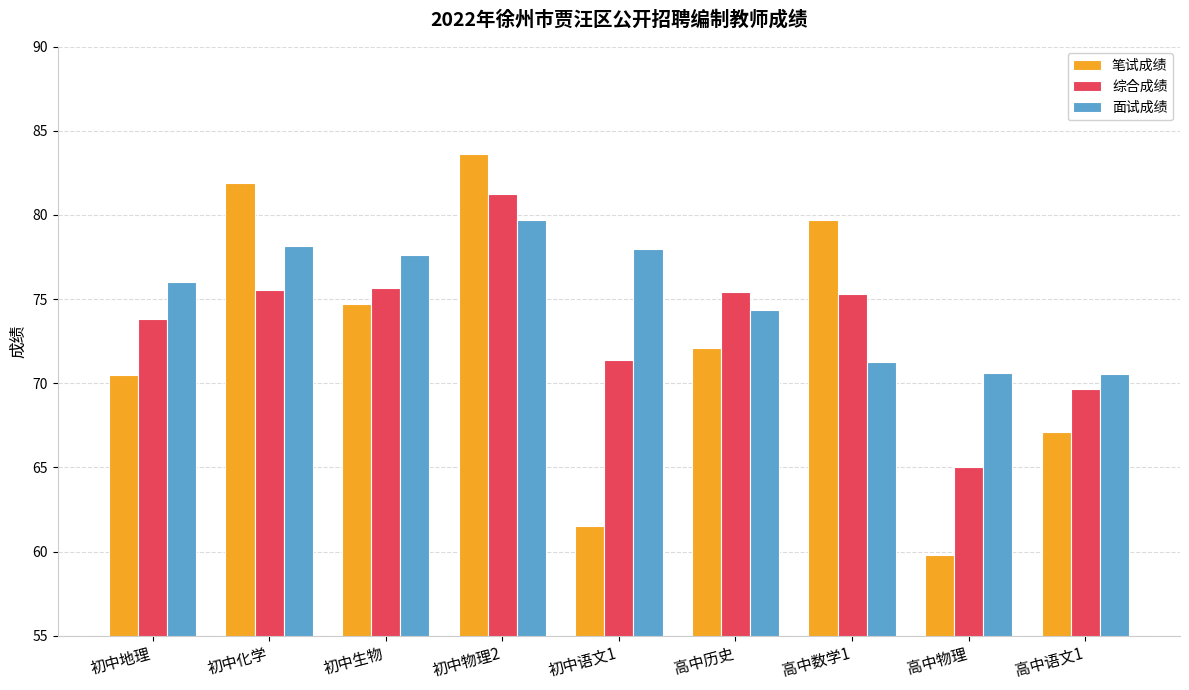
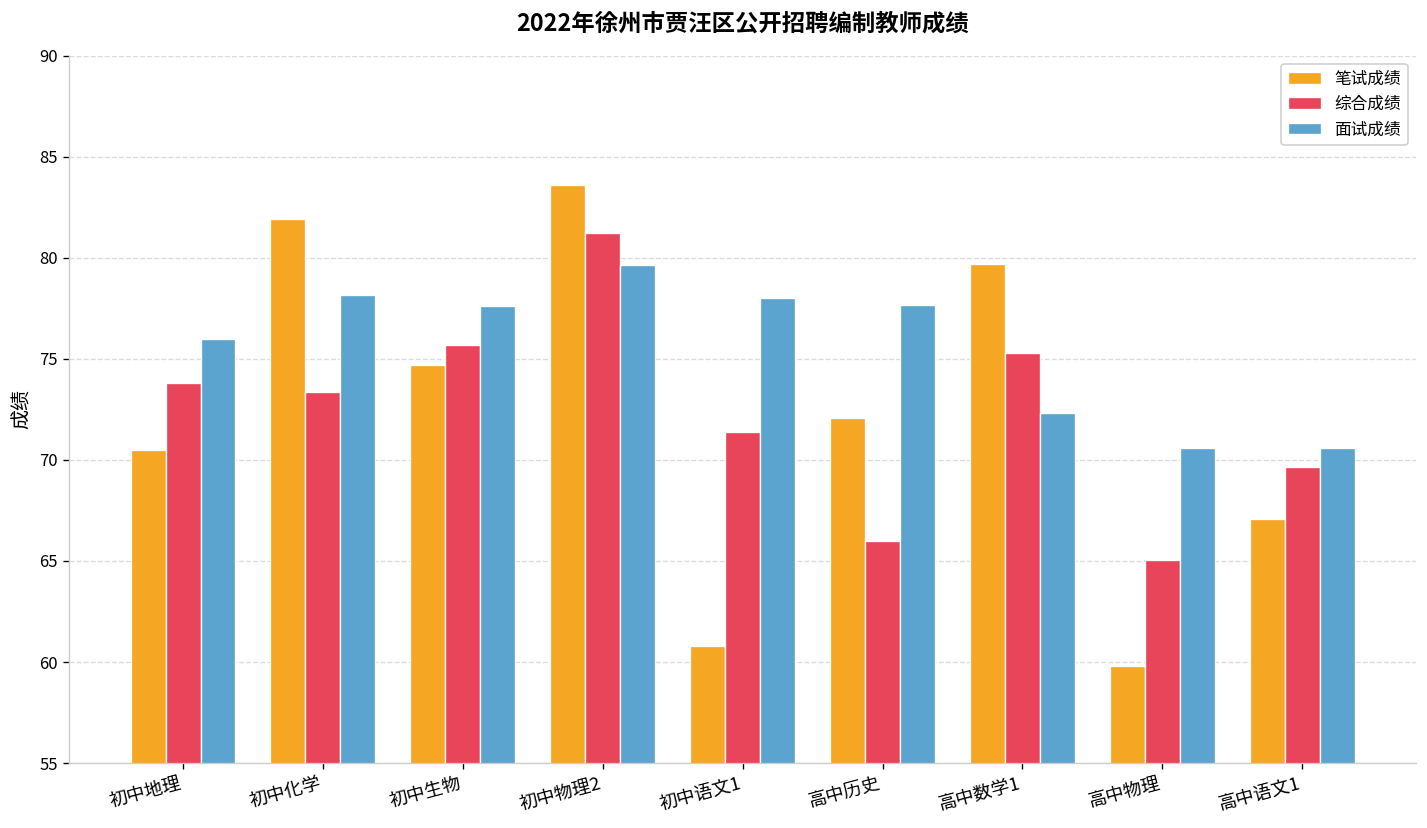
  {
    "笔试成绩": {
      "初中地理": 70.5,
      "初中化学": 81.9,
      "初中生物": 74.7,
      "初中物理2": 83.6,
-     "初中语文1": 61.5,
+     "初中语文1": 60.8,
      "高中历史": 72.1,
      "高中数学1": 79.7,
      "高中物理": 59.8,
      "高中语文1": 67.1
    },
    "综合成绩": {
      "初中地理": 73.8,
-     "初中化学": 75.6,
+     "初中化学": 73.4,
      "初中生物": 75.7,
      "初中物理2": 81.2,
      "初中语文1": 71.4,
-     "高中历史": 75.4,
+     "高中历史": 66.0,
      "高中数学1": 75.3,
      "高中物理": 65.0,
      "高中语文1": 69.6
    },
    "面试成绩": {
      "初中地理": 76.0,
      "初中化学": 78.2,
      "初中生物": 77.6,
      "初中物理2": 79.7,
      "初中语文1": 78.0,
-     "高中历史": 74.3,
-     "高中数学1": 71.3,
+     "高中历史": 77.7,
+     "高中数学1": 72.3,
      "高中物理": 70.6,
      "高中语文1": 70.6
    }
  }
